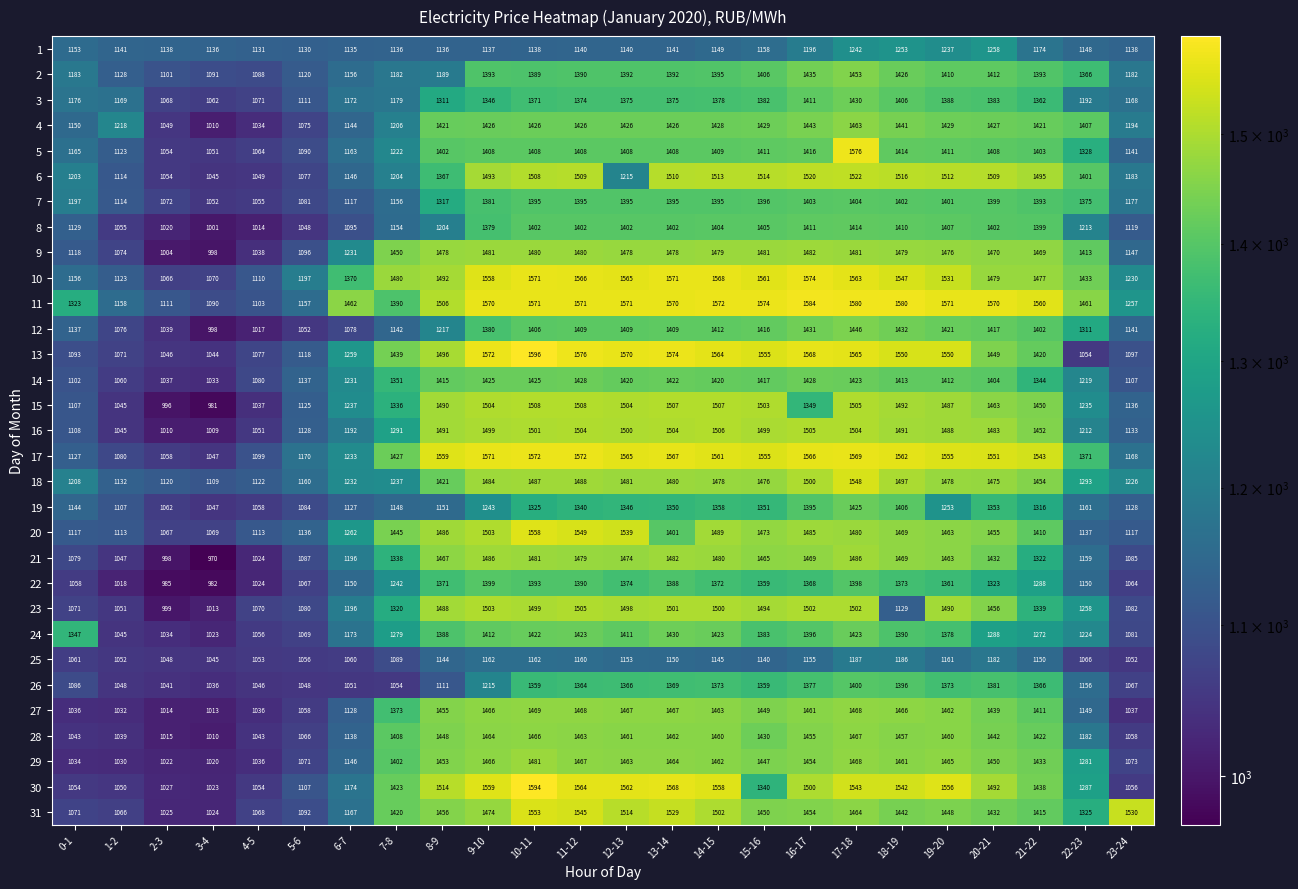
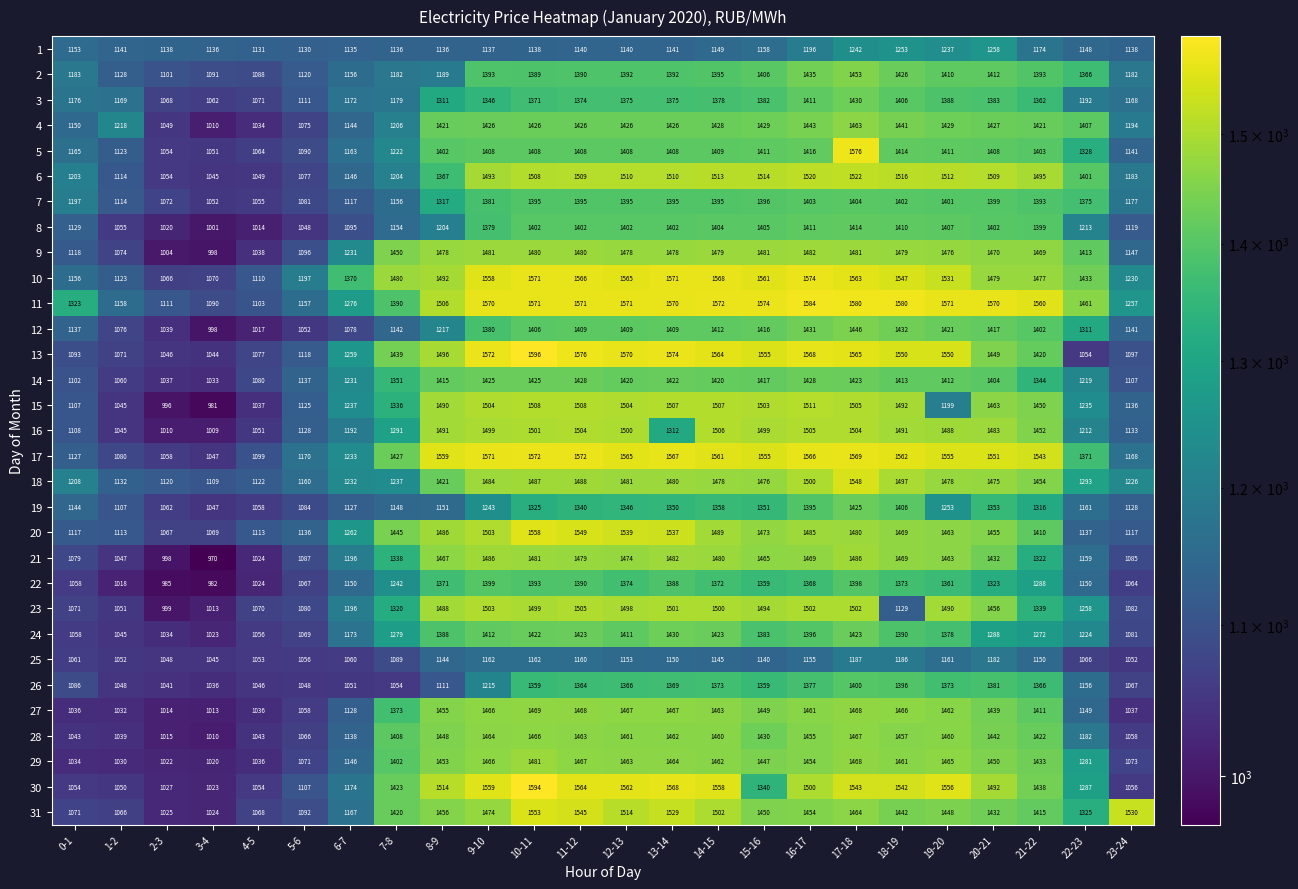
  {
    "6": {
      "0-1": 1203,
      "1-2": 1114,
      "2-3": 1054,
      "3-4": 1045,
      "4-5": 1049,
      "5-6": 1077,
      "6-7": 1146,
      "7-8": 1204,
      "8-9": 1367,
      "9-10": 1493,
      "10-11": 1508,
      "11-12": 1509,
-     "12-13": 1215,
+     "12-13": 1510,
      "13-14": 1510,
      "14-15": 1513,
      "15-16": 1514,
      "16-17": 1520,
      "17-18": 1522,
      "18-19": 1516,
      "19-20": 1512,
      "20-21": 1509,
      "21-22": 1495,
      "22-23": 1401,
      "23-24": 1183
    },
    "11": {
      "0-1": 1323,
      "1-2": 1158,
      "2-3": 1111,
      "3-4": 1090,
      "4-5": 1103,
      "5-6": 1157,
-     "6-7": 1462,
+     "6-7": 1276,
      "7-8": 1390,
      "8-9": 1506,
      "9-10": 1570,
      "10-11": 1571,
      "11-12": 1571,
      "12-13": 1571,
      "13-14": 1570,
      "14-15": 1572,
      "15-16": 1574,
      "16-17": 1584,
      "17-18": 1580,
      "18-19": 1580,
      "19-20": 1571,
      "20-21": 1570,
      "21-22": 1560,
      "22-23": 1461,
      "23-24": 1257
    },
    "15": {
      "0-1": 1107,
      "1-2": 1045,
      "2-3": 996,
      "3-4": 981,
      "4-5": 1037,
      "5-6": 1125,
      "6-7": 1237,
      "7-8": 1336,
      "8-9": 1490,
      "9-10": 1504,
      "10-11": 1508,
      "11-12": 1508,
      "12-13": 1504,
      "13-14": 1507,
      "14-15": 1507,
      "15-16": 1503,
-     "16-17": 1349,
+     "16-17": 1511,
      "17-18": 1505,
      "18-19": 1492,
-     "19-20": 1487,
+     "19-20": 1199,
      "20-21": 1463,
      "21-22": 1450,
      "22-23": 1235,
      "23-24": 1136
    },
    "16": {
      "0-1": 1108,
      "1-2": 1045,
      "2-3": 1010,
      "3-4": 1009,
      "4-5": 1051,
      "5-6": 1128,
      "6-7": 1192,
      "7-8": 1291,
      "8-9": 1491,
      "9-10": 1499,
      "10-11": 1501,
      "11-12": 1504,
      "12-13": 1500,
-     "13-14": 1504,
+     "13-14": 1312,
      "14-15": 1506,
      "15-16": 1499,
      "16-17": 1505,
      "17-18": 1504,
      "18-19": 1491,
      "19-20": 1488,
      "20-21": 1483,
      "21-22": 1452,
      "22-23": 1212,
      "23-24": 1133
    },
    "20": {
      "0-1": 1117,
      "1-2": 1113,
      "2-3": 1067,
      "3-4": 1069,
      "4-5": 1113,
      "5-6": 1136,
      "6-7": 1262,
      "7-8": 1445,
      "8-9": 1486,
      "9-10": 1503,
      "10-11": 1558,
      "11-12": 1549,
      "12-13": 1539,
-     "13-14": 1401,
+     "13-14": 1537,
      "14-15": 1489,
      "15-16": 1473,
      "16-17": 1485,
      "17-18": 1480,
      "18-19": 1469,
      "19-20": 1463,
      "20-21": 1455,
      "21-22": 1410,
      "22-23": 1137,
      "23-24": 1117
    },
    "24": {
-     "0-1": 1347,
+     "0-1": 1058,
      "1-2": 1045,
      "2-3": 1034,
      "3-4": 1023,
      "4-5": 1056,
      "5-6": 1069,
      "6-7": 1173,
      "7-8": 1279,
      "8-9": 1388,
      "9-10": 1412,
      "10-11": 1422,
      "11-12": 1423,
      "12-13": 1411,
      "13-14": 1430,
      "14-15": 1423,
      "15-16": 1383,
      "16-17": 1396,
      "17-18": 1423,
      "18-19": 1390,
      "19-20": 1378,
      "20-21": 1288,
      "21-22": 1272,
      "22-23": 1224,
      "23-24": 1081
    }
  }
